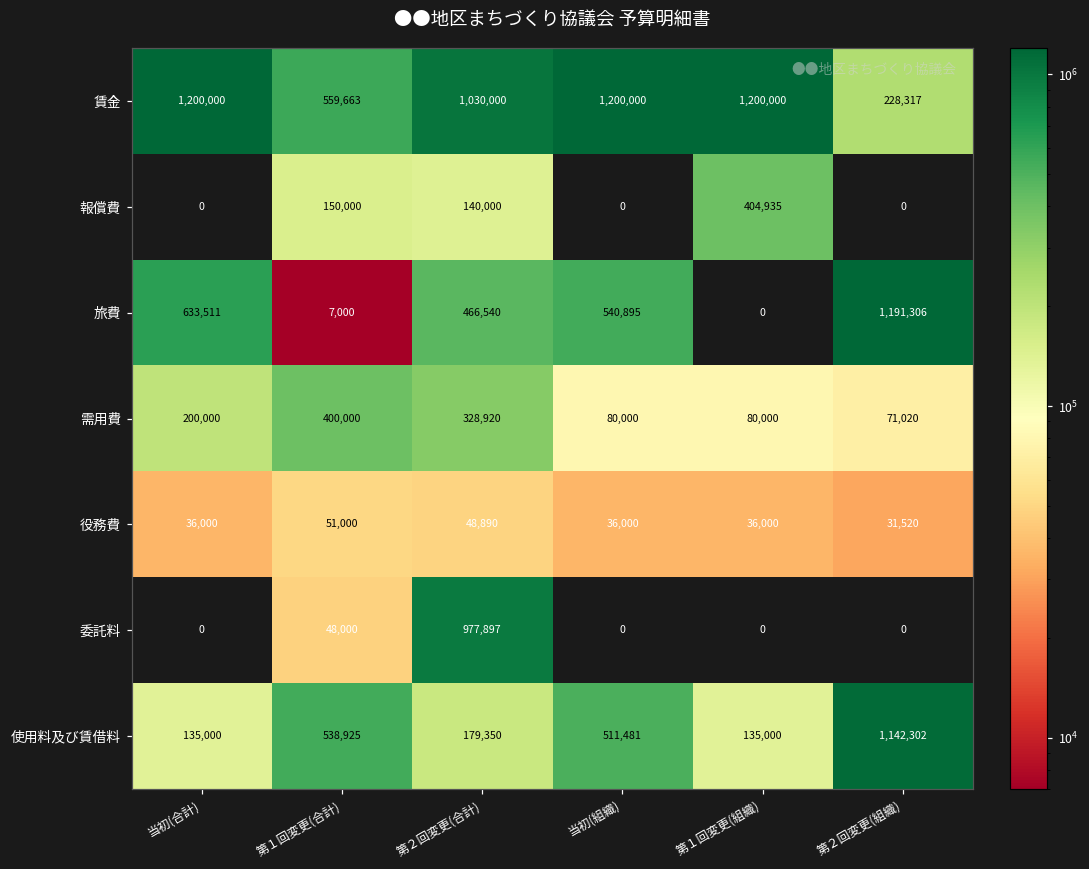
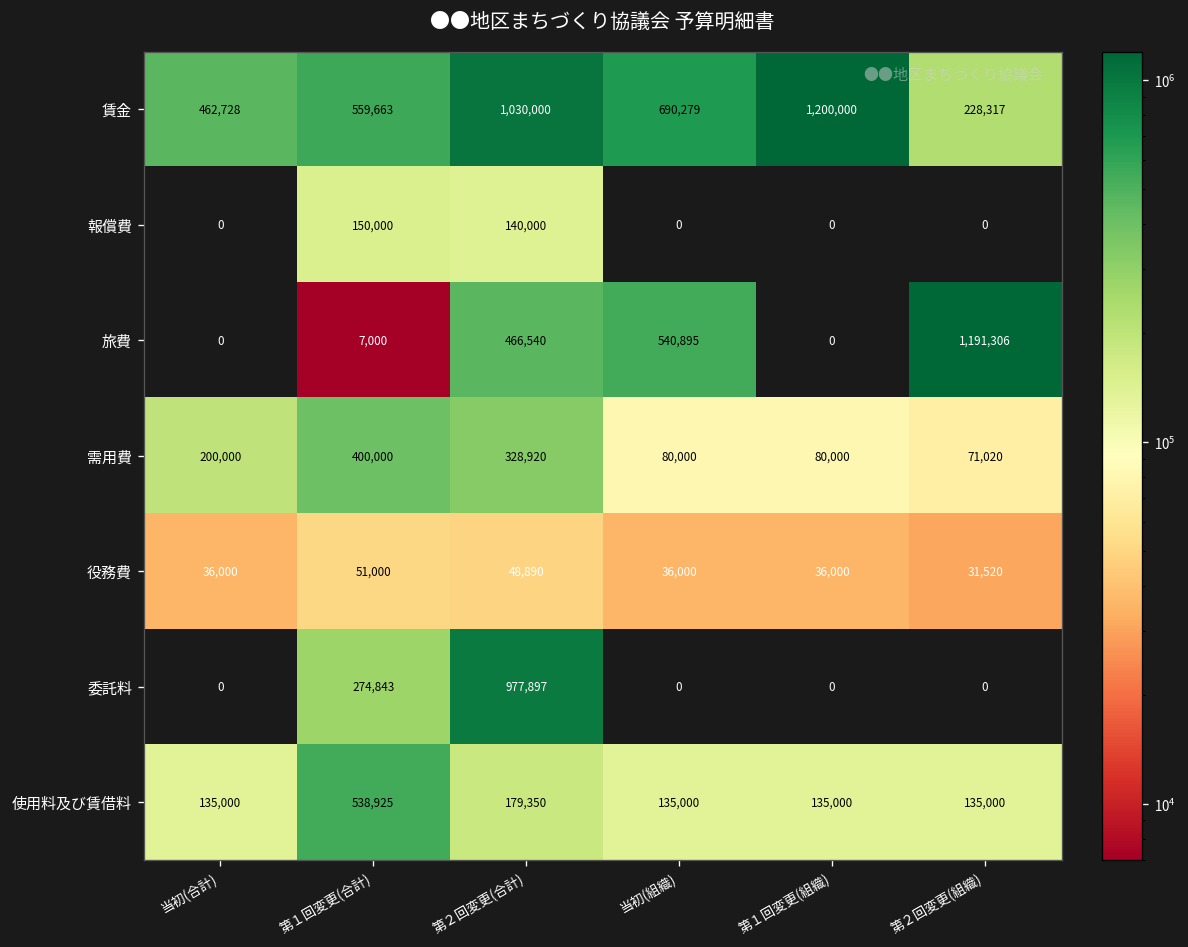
  {
    "賃金": {
-     "当初(合計)": "1,200,000",
+     "当初(合計)": "462,728",
      "第１回変更(合計)": "559,663",
      "第２回変更(合計)": "1,030,000",
-     "当初(組織)": "1,200,000",
+     "当初(組織)": "690,279",
      "第１回変更(組織)": "1,200,000"
    },
    "報償費": {
      "当初(合計)": "0",
      "第１回変更(合計)": "150,000",
      "第２回変更(合計)": "140,000",
      "当初(組織)": "0",
-     "第１回変更(組織)": "404,935",
+     "第１回変更(組織)": "0",
      "第２回変更(組織)": "0"
    },
    "旅費": {
-     "当初(合計)": "633,511",
+     "当初(合計)": "0",
      "第１回変更(合計)": "7,000",
      "第２回変更(合計)": "466,540",
      "当初(組織)": "540,895",
      "第１回変更(組織)": "0",
      "第２回変更(組織)": "1,191,306"
    },
    "需用費": {
      "当初(合計)": "200,000",
      "第１回変更(合計)": "400,000",
      "第２回変更(合計)": "328,920",
      "当初(組織)": "80,000",
      "第１回変更(組織)": "80,000",
      "第２回変更(組織)": "71,020"
    },
    "役務費": {
      "当初(合計)": "36,000",
      "第１回変更(合計)": "51,000",
      "第２回変更(合計)": "48,890",
      "当初(組織)": "36,000",
      "第１回変更(組織)": "36,000",
      "第２回変更(組織)": "31,520"
    },
    "委託料": {
      "当初(合計)": "0",
-     "第１回変更(合計)": "48,000",
+     "第１回変更(合計)": "274,843",
      "第２回変更(合計)": "977,897",
      "当初(組織)": "0",
      "第１回変更(組織)": "0",
      "第２回変更(組織)": "0"
    },
    "使用料及び賃借料": {
      "当初(合計)": "135,000",
      "第１回変更(合計)": "538,925",
      "第２回変更(合計)": "179,350",
-     "当初(組織)": "511,481",
+     "当初(組織)": "135,000",
      "第１回変更(組織)": "135,000",
-     "第２回変更(組織)": "1,142,302"
+     "第２回変更(組織)": "135,000"
    }
  }
